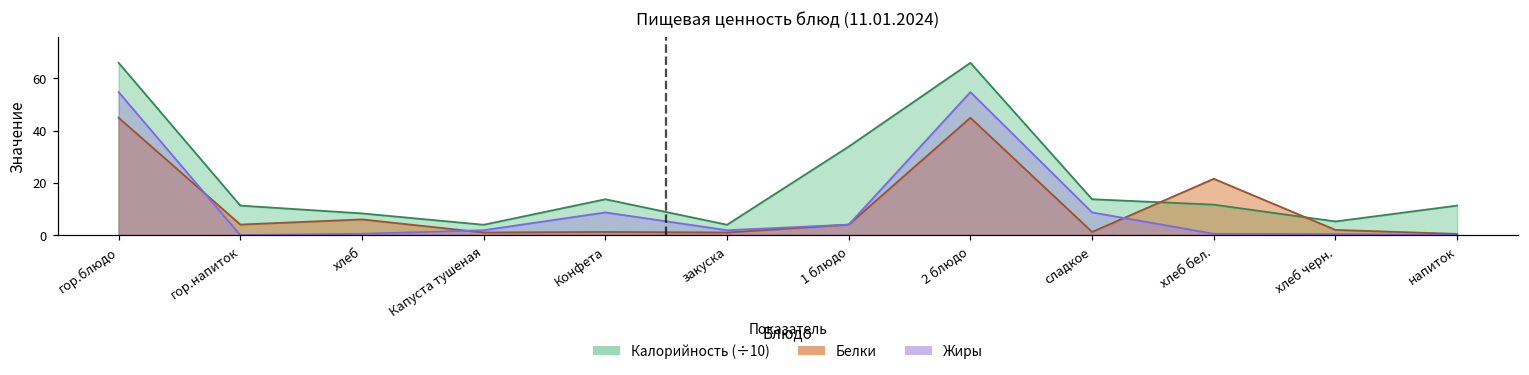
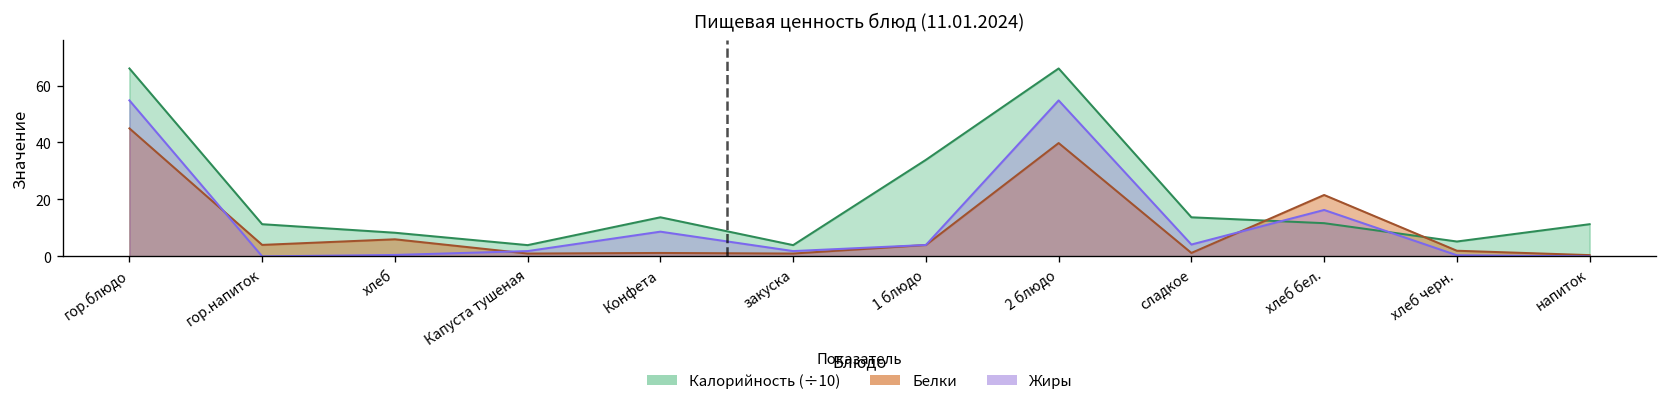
  {
    "Калорийность (÷10)": {
      "гор.блюдо": 66,
      "гор.напиток": 11,
      "хлеб": 8,
      "Капуста тушеная": 4,
      "Конфета": 14,
      "закуска": 4,
      "1 блюдо": 34,
      "2 блюдо": 66,
      "сладкое": 14,
      "хлеб бел.": 12,
      "хлеб черн.": 5,
      "напиток": 11
    },
    "Белки": {
      "гор.блюдо": 45,
      "гор.напиток": 4,
      "хлеб": 6,
      "Конфета": 1,
-     "2 блюдо": 45,
+     "2 блюдо": 40,
      "сладкое": 1,
      "хлеб бел.": 22,
      "хлеб черн.": 2
    },
    "Жиры": {
      "гор.блюдо": 55,
      "гор.напиток": 0,
      "хлеб": 1,
      "Конфета": 9,
      "2 блюдо": 55,
-     "сладкое": 9,
-     "хлеб бел.": 1,
+     "сладкое": 4,
+     "хлеб бел.": 16,
      "хлеб черн.": 0
    }
  }
